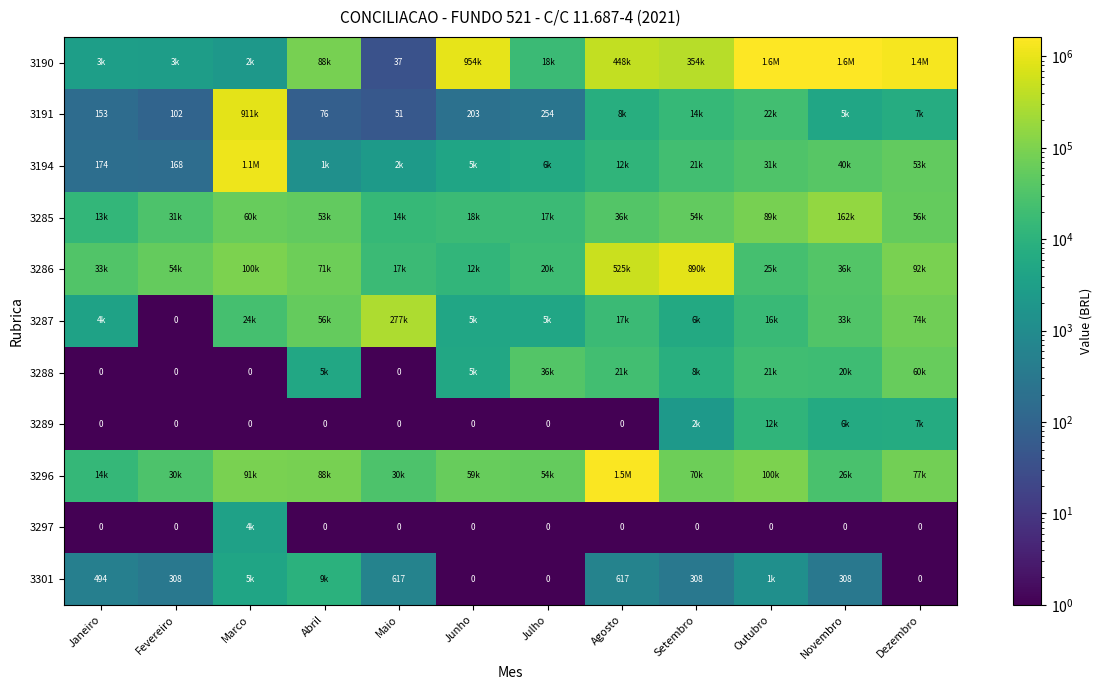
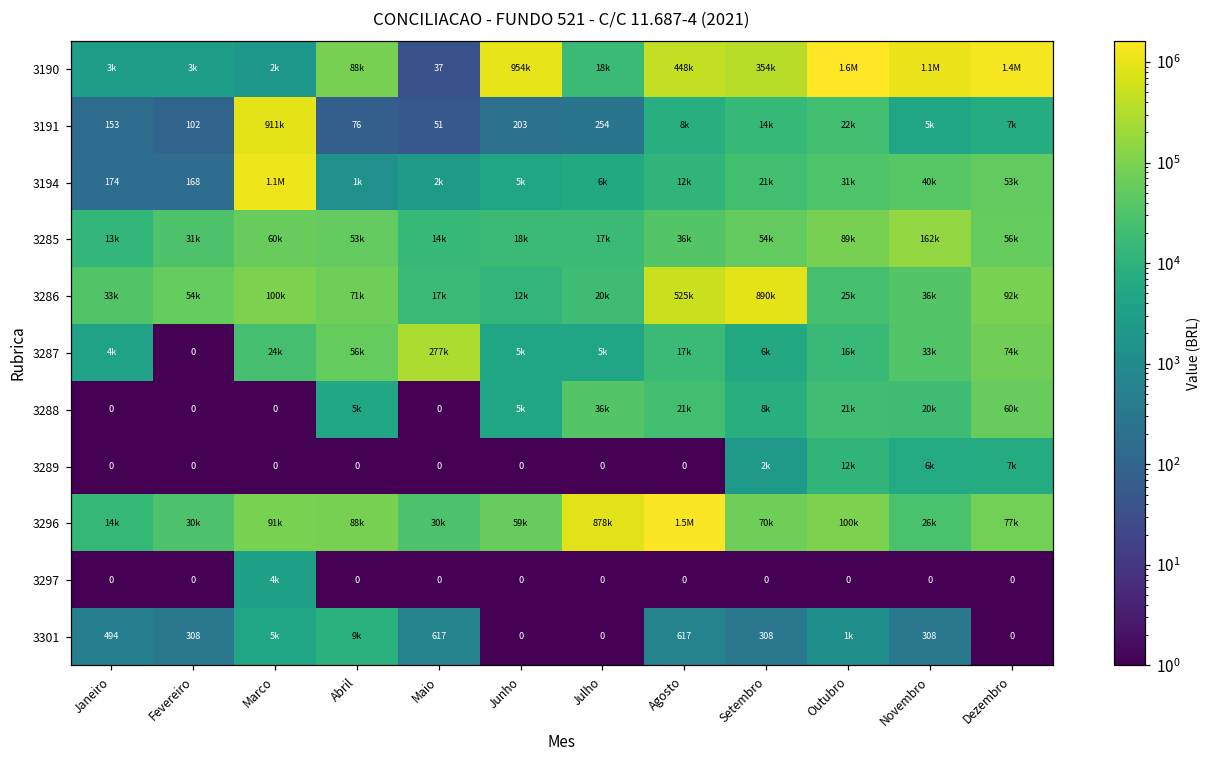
  {
    "3190": {
      "Janeiro": "3k",
      "Fevereiro": "3k",
      "Marco": "2k",
      "Abril": "88k",
      "Maio": "37",
      "Junho": "954k",
      "Julho": "18k",
      "Agosto": "448k",
      "Setembro": "354k",
      "Outubro": "1.6M",
-     "Novembro": "1.6M",
+     "Novembro": "1.1M",
      "Dezembro": "1.4M"
    },
    "3191": {
      "Janeiro": "153",
      "Fevereiro": "102",
      "Marco": "911k",
      "Abril": "76",
      "Maio": "51",
      "Junho": "203",
      "Julho": "254",
      "Agosto": "8k",
      "Setembro": "14k",
      "Outubro": "22k",
      "Novembro": "5k",
      "Dezembro": "7k"
    },
    "3194": {
      "Janeiro": "174",
      "Fevereiro": "168",
      "Marco": "1.1M",
      "Abril": "1k",
      "Maio": "2k",
      "Junho": "5k",
      "Julho": "6k",
      "Agosto": "12k",
      "Setembro": "21k",
      "Outubro": "31k",
      "Novembro": "40k",
      "Dezembro": "53k"
    },
    "3285": {
      "Janeiro": "13k",
      "Fevereiro": "31k",
      "Marco": "60k",
      "Abril": "53k",
      "Maio": "14k",
      "Junho": "18k",
      "Julho": "17k",
      "Agosto": "36k",
      "Setembro": "54k",
      "Outubro": "89k",
      "Novembro": "162k",
      "Dezembro": "56k"
    },
    "3286": {
      "Janeiro": "33k",
      "Fevereiro": "54k",
      "Marco": "100k",
      "Abril": "71k",
      "Maio": "17k",
      "Junho": "12k",
      "Julho": "20k",
      "Agosto": "525k",
      "Setembro": "890k",
      "Outubro": "25k",
      "Novembro": "36k",
      "Dezembro": "92k"
    },
    "3287": {
      "Janeiro": "4k",
      "Fevereiro": "0",
      "Marco": "24k",
      "Abril": "56k",
      "Maio": "277k",
      "Junho": "5k",
      "Julho": "5k",
      "Agosto": "17k",
      "Setembro": "6k",
      "Outubro": "16k",
      "Novembro": "33k",
      "Dezembro": "74k"
    },
    "3288": {
      "Janeiro": "0",
      "Fevereiro": "0",
      "Marco": "0",
      "Abril": "5k",
      "Maio": "0",
      "Junho": "5k",
      "Julho": "36k",
      "Agosto": "21k",
      "Setembro": "8k",
      "Outubro": "21k",
      "Novembro": "20k",
      "Dezembro": "60k"
    },
    "3289": {
      "Janeiro": "0",
      "Fevereiro": "0",
      "Marco": "0",
      "Abril": "0",
      "Maio": "0",
      "Junho": "0",
      "Julho": "0",
      "Agosto": "0",
      "Setembro": "2k",
      "Outubro": "12k",
      "Novembro": "6k",
      "Dezembro": "7k"
    },
    "3296": {
      "Janeiro": "14k",
      "Fevereiro": "30k",
      "Marco": "91k",
      "Abril": "88k",
      "Maio": "30k",
      "Junho": "59k",
-     "Julho": "54k",
+     "Julho": "878k",
      "Agosto": "1.5M",
      "Setembro": "70k",
      "Outubro": "100k",
      "Novembro": "26k",
      "Dezembro": "77k"
    },
    "3297": {
      "Janeiro": "0",
      "Fevereiro": "0",
      "Marco": "4k",
      "Abril": "0",
      "Maio": "0",
      "Junho": "0",
      "Julho": "0",
      "Agosto": "0",
      "Setembro": "0",
      "Outubro": "0",
      "Novembro": "0",
      "Dezembro": "0"
    },
    "3301": {
      "Janeiro": "494",
      "Fevereiro": "308",
      "Marco": "5k",
      "Abril": "9k",
      "Maio": "617",
      "Junho": "0",
      "Julho": "0",
      "Agosto": "617",
      "Setembro": "308",
      "Outubro": "1k",
      "Novembro": "308",
      "Dezembro": "0"
    }
  }
